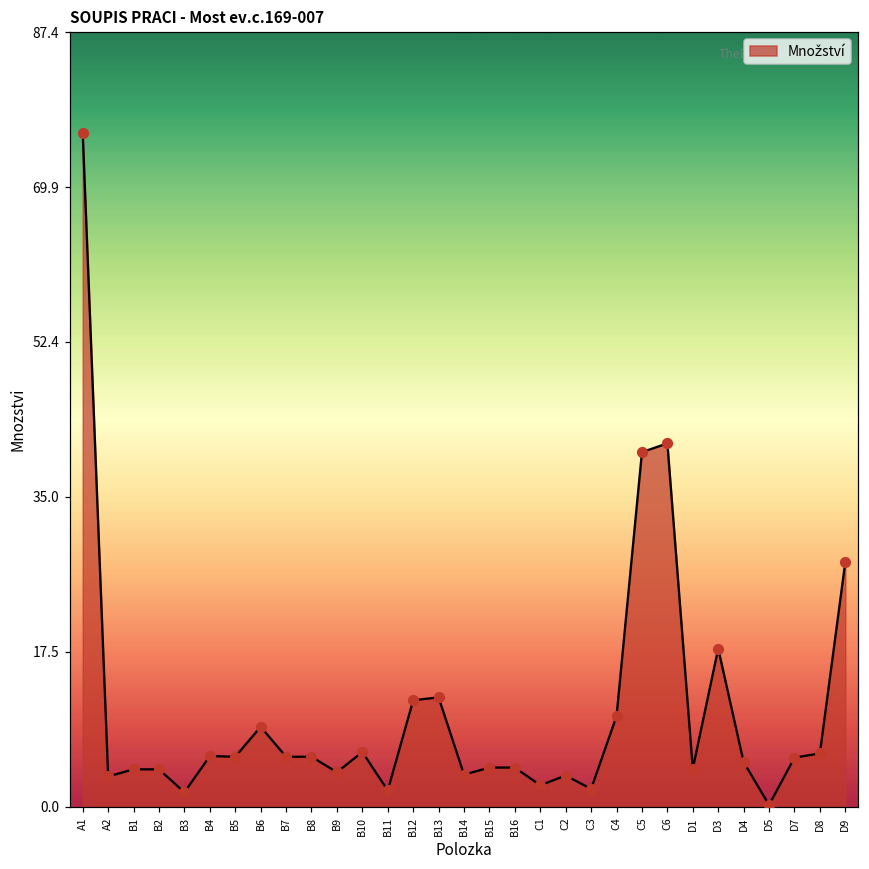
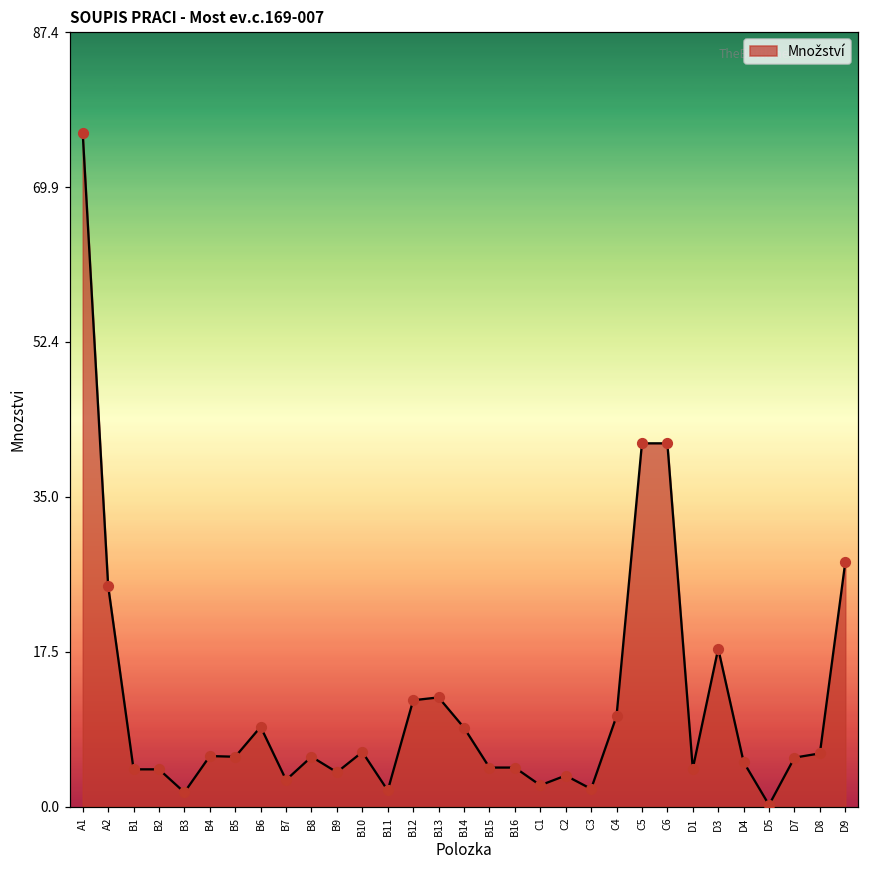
  {
    "A1": 76,
-   "A2": 3,
+   "A2": 25,
    "B1": 4,
    "B2": 4,
    "B3": 2,
    "B4": 6,
    "B5": 6,
    "B6": 9,
-   "B7": 6,
+   "B7": 3,
    "B8": 6,
    "B9": 4,
    "B10": 6,
    "B11": 2,
    "B12": 12,
    "B13": 12,
-   "B14": 4,
+   "B14": 9,
    "B15": 4,
    "B16": 4,
    "C1": 2,
    "C2": 4,
    "C3": 2,
    "C4": 10,
-   "C5": 40,
+   "C5": 41,
    "C6": 41,
    "D1": 4,
    "D3": 18,
    "D4": 5,
    "D5": 0,
    "D7": 6,
    "D8": 6,
    "D9": 28
  }
